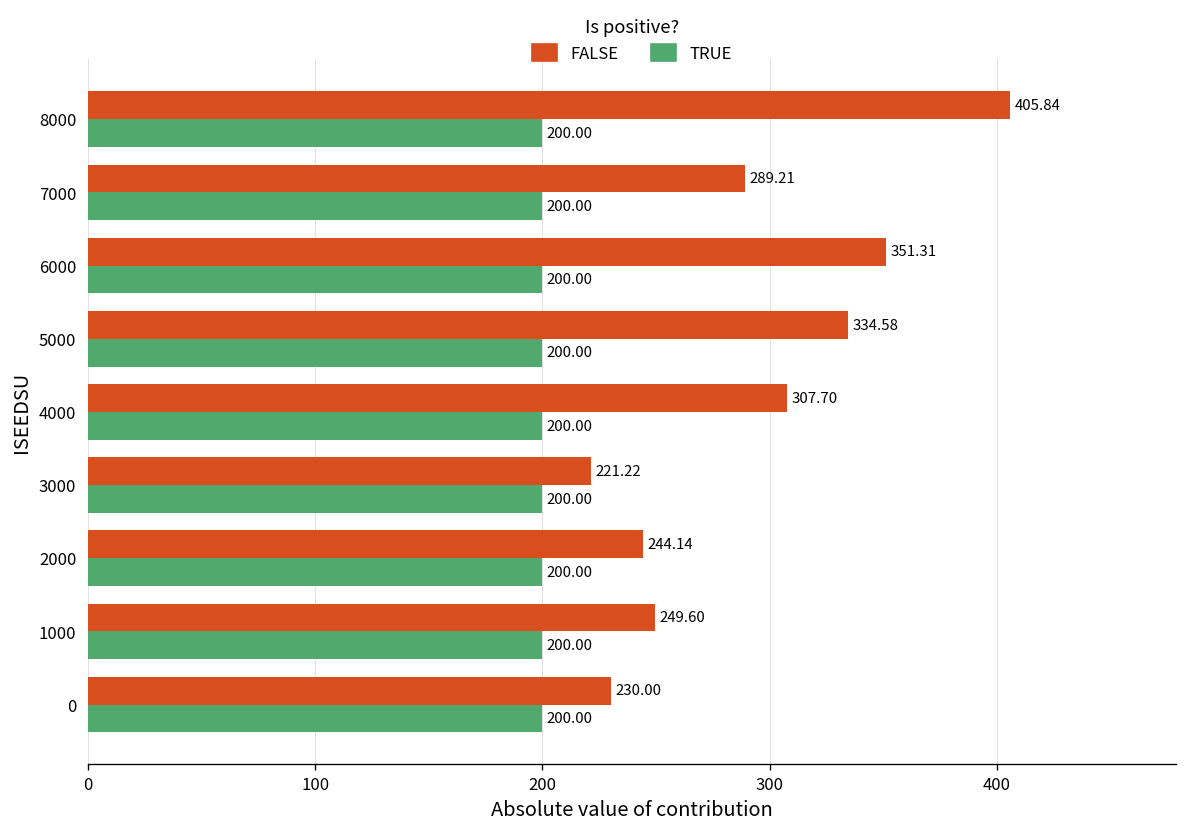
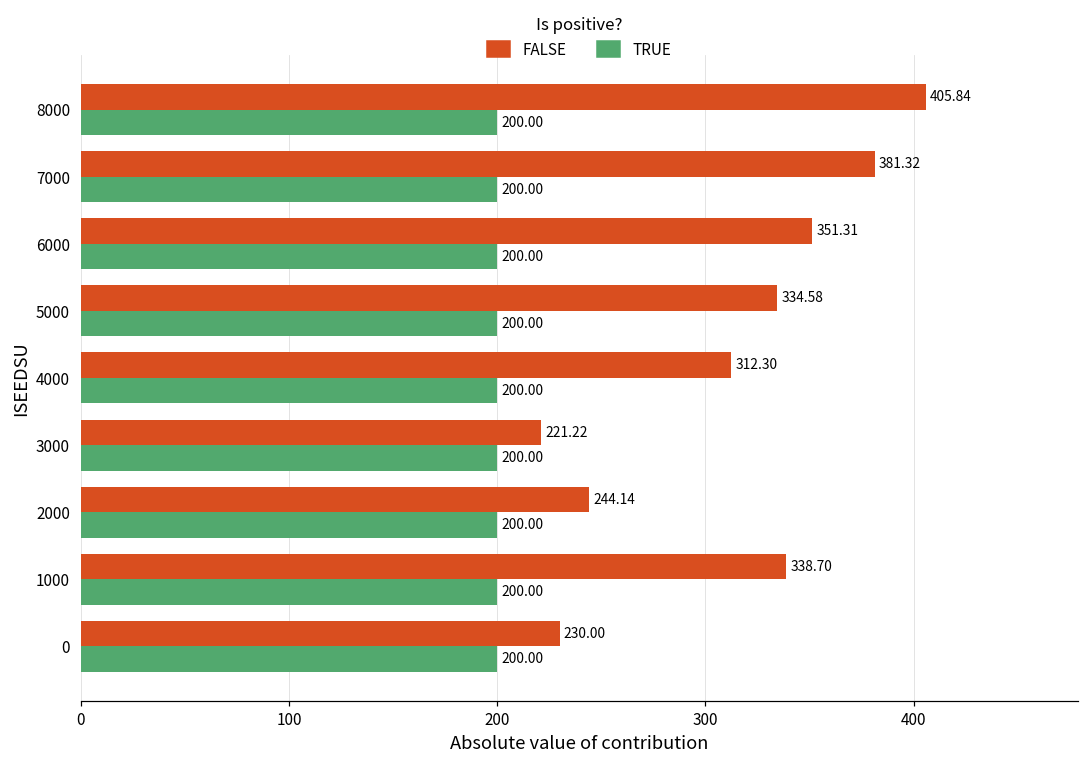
  {
    "FALSE": {
      "8000": 405.84,
-     "7000": 289.21,
+     "7000": 381.32,
      "6000": 351.31,
      "5000": 334.58,
-     "4000": 307.70,
+     "4000": 312.30,
      "3000": 221.22,
      "2000": 244.14,
-     "1000": 249.60,
+     "1000": 338.70,
      "0": 230.00
    },
    "TRUE": {
      "8000": 200.00,
      "7000": 200.00,
      "6000": 200.00,
      "5000": 200.00,
      "4000": 200.00,
      "3000": 200.00,
      "2000": 200.00,
      "1000": 200.00,
      "0": 200.00
    }
  }
